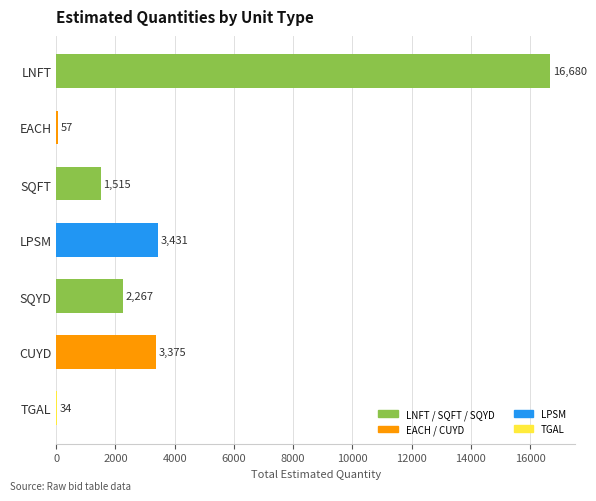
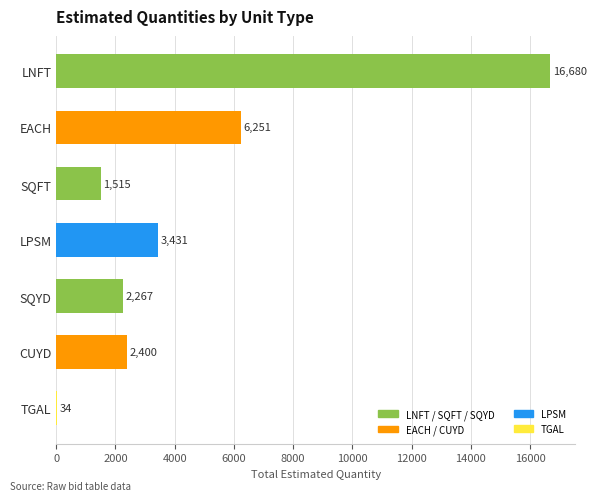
  {
    "LNFT": "16,680",
-   "EACH": "57",
+   "EACH": "6,251",
    "SQFT": "1,515",
    "LPSM": "3,431",
    "SQYD": "2,267",
-   "CUYD": "3,375",
+   "CUYD": "2,400",
    "TGAL": "34"
  }
